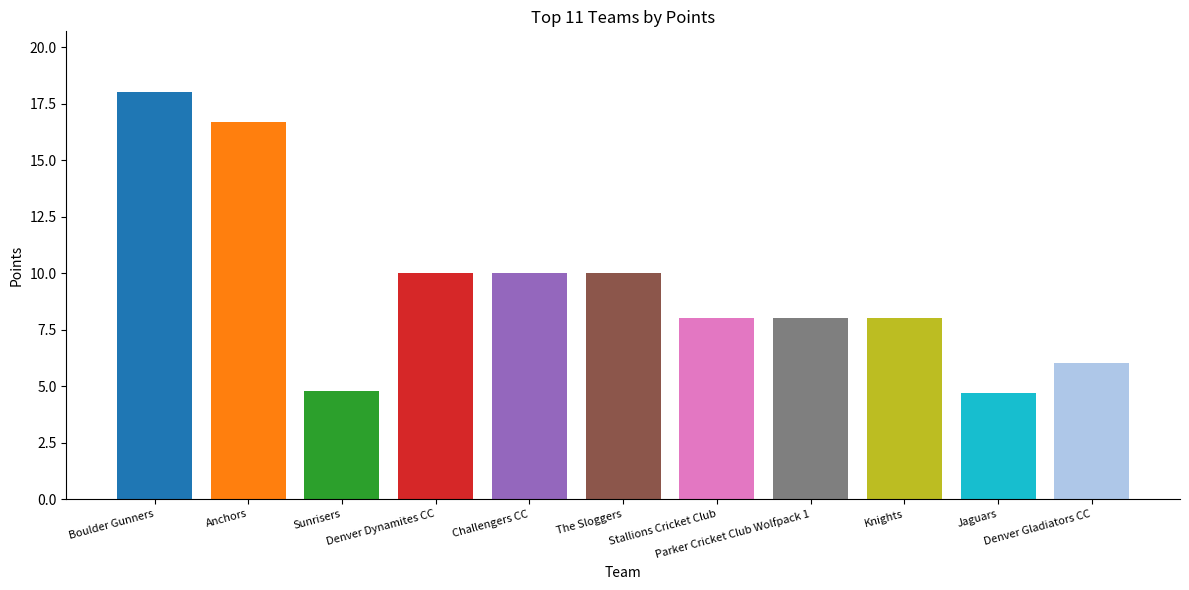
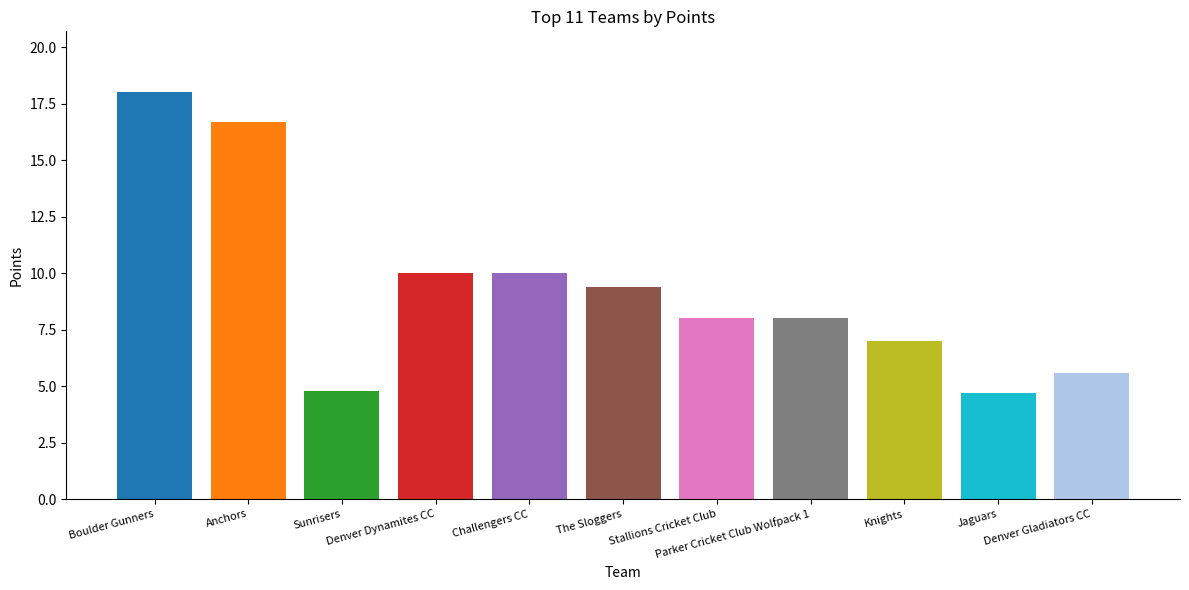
  {
    "Boulder Gunners": 18.0,
    "Anchors": 16.7,
    "Sunrisers": 4.8,
    "Denver Dynamites CC": 10.0,
    "Challengers CC": 10.0,
-   "The Sloggers": 10.0,
+   "The Sloggers": 9.4,
    "Stallions Cricket Club": 8.0,
    "Parker Cricket Club Wolfpack 1": 8.0,
-   "Knights": 8,
+   "Knights": 7,
    "Jaguars": 4.7,
-   "Denver Gladiators CC": 6.0
+   "Denver Gladiators CC": 5.6
  }
